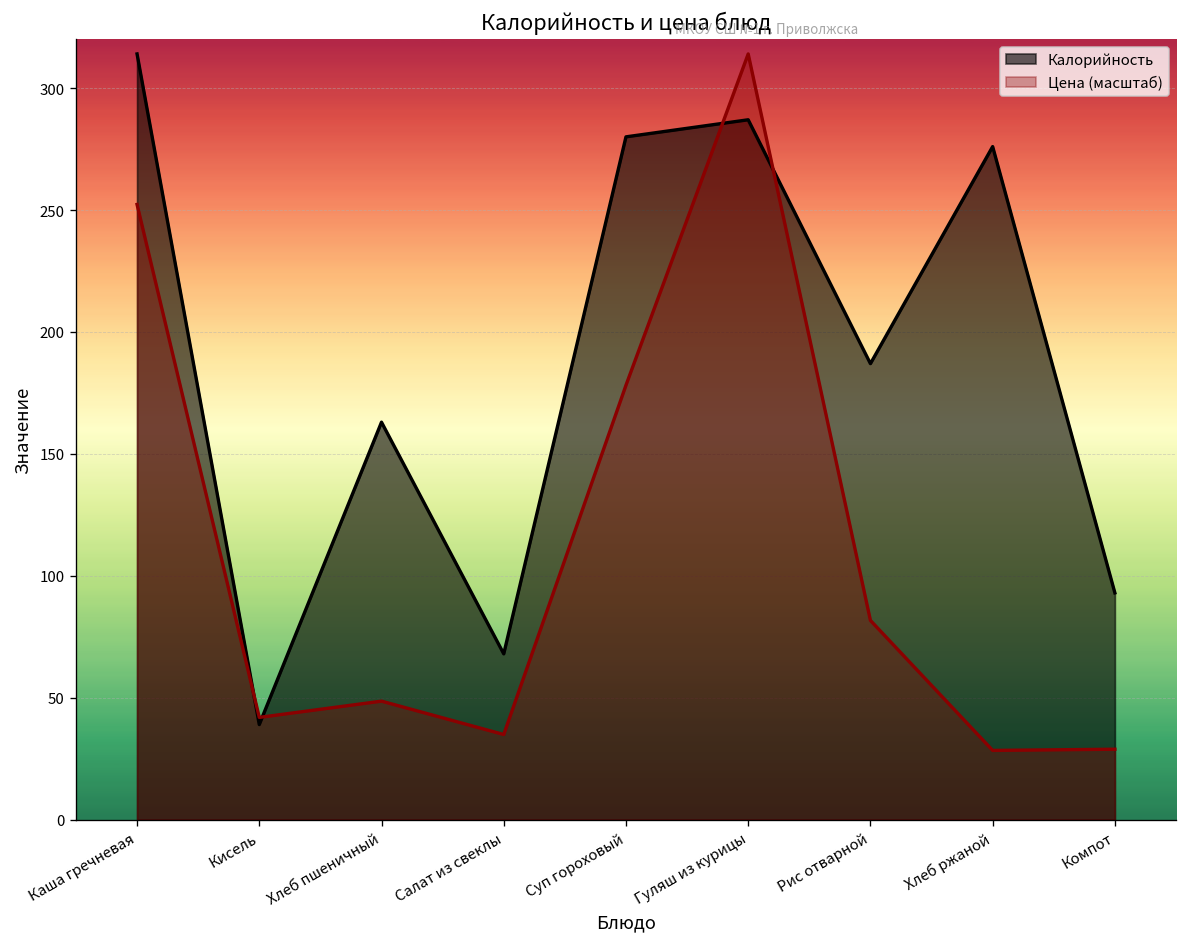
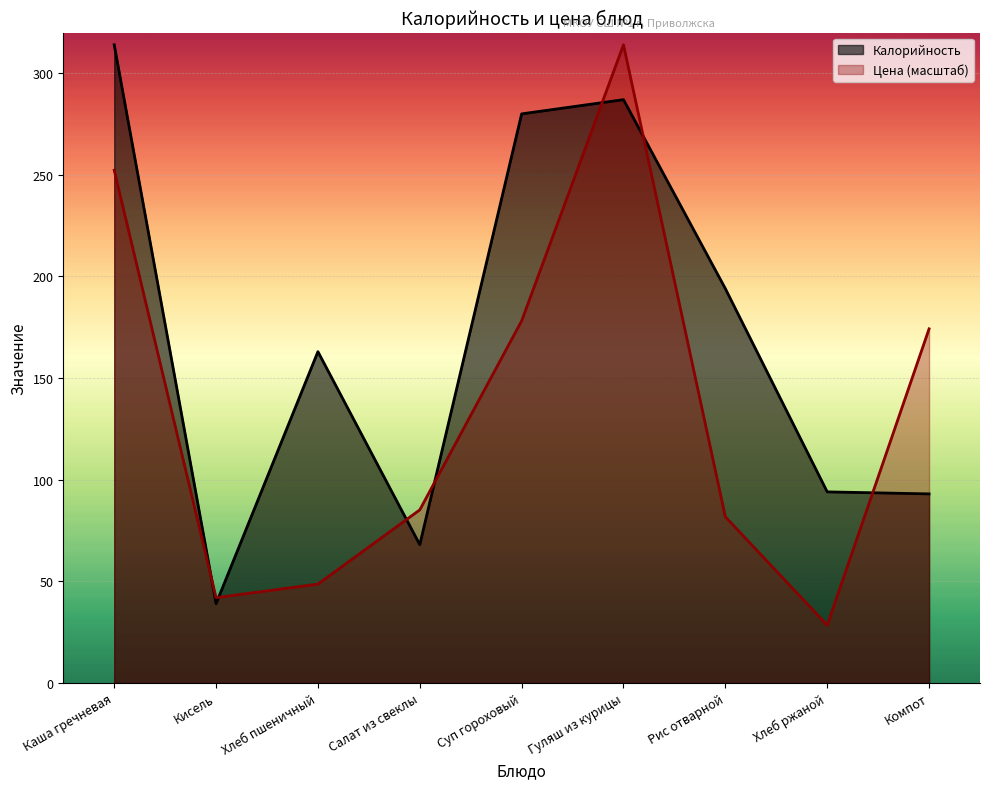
  {
    "Калорийность": {
      "Каша гречневая": 314,
      "Кисель": 39,
      "Хлеб пшеничный": 163,
      "Салат из свеклы": 68,
      "Суп гороховый": 280,
      "Гуляш из курицы": 287,
-     "Рис отварной": 187,
-     "Хлеб ржаной": 276,
+     "Рис отварной": 194,
+     "Хлеб ржаной": 94,
      "Компот": 93
    },
    "Цена (масштаб)": {
      "Каша гречневая": 252,
      "Кисель": 42,
      "Хлеб пшеничный": 49,
-     "Салат из свеклы": 35,
+     "Салат из свеклы": 85,
      "Суп гороховый": 178,
      "Гуляш из курицы": 314,
      "Рис отварной": 82,
      "Хлеб ржаной": 28,
-     "Компот": 29
+     "Компот": 174
    }
  }
